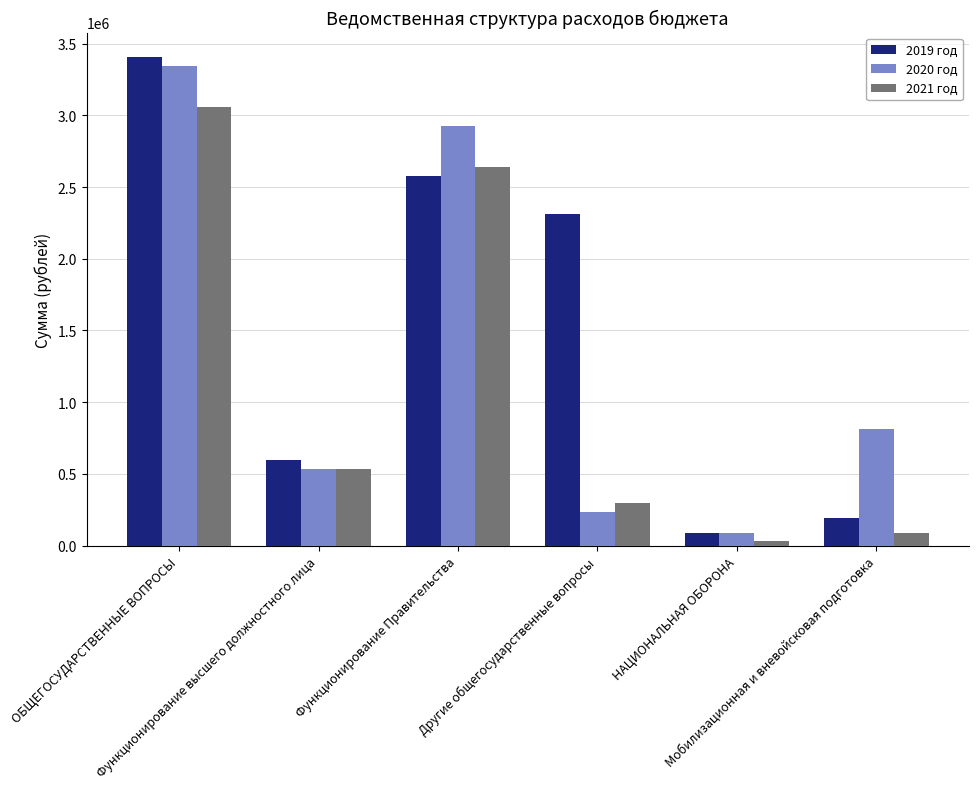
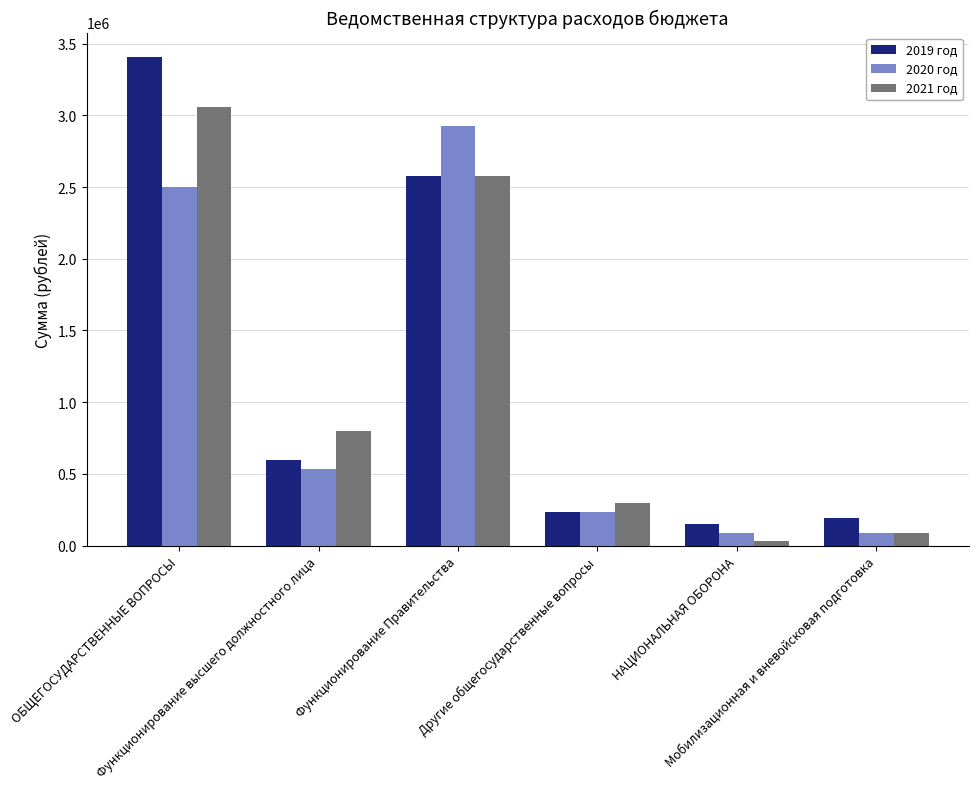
  {
    "2019 год": {
      "ОБЩЕГОСУДАРСТВЕННЫЕ ВОПРОСЫ": 3410000,
      "Функционирование высшего должностного лица": 600000,
      "Функционирование Правительства": 2570000,
-     "Другие общегосударственные вопросы": 2310000,
-     "НАЦИОНАЛЬНАЯ ОБОРОНА": 90000,
+     "Другие общегосударственные вопросы": 230000,
+     "НАЦИОНАЛЬНАЯ ОБОРОНА": 150000,
      "Мобилизационная и вневойсковая подготовка": 190000
    },
    "2020 год": {
-     "ОБЩЕГОСУДАРСТВЕННЫЕ ВОПРОСЫ": 3340000,
+     "ОБЩЕГОСУДАРСТВЕННЫЕ ВОПРОСЫ": 2500000,
      "Функционирование высшего должностного лица": 530000,
      "Функционирование Правительства": 2930000,
      "Другие общегосударственные вопросы": 230000,
      "НАЦИОНАЛЬНАЯ ОБОРОНА": 90000,
-     "Мобилизационная и вневойсковая подготовка": 810000
+     "Мобилизационная и вневойсковая подготовка": 90000
    },
    "2021 год": {
      "ОБЩЕГОСУДАРСТВЕННЫЕ ВОПРОСЫ": 3060000,
-     "Функционирование высшего должностного лица": 530000,
-     "Функционирование Правительства": 2640000,
+     "Функционирование высшего должностного лица": 800000,
+     "Функционирование Правительства": 2570000,
      "Другие общегосударственные вопросы": 300000,
      "НАЦИОНАЛЬНАЯ ОБОРОНА": 30000,
      "Мобилизационная и вневойсковая подготовка": 90000
    }
  }
